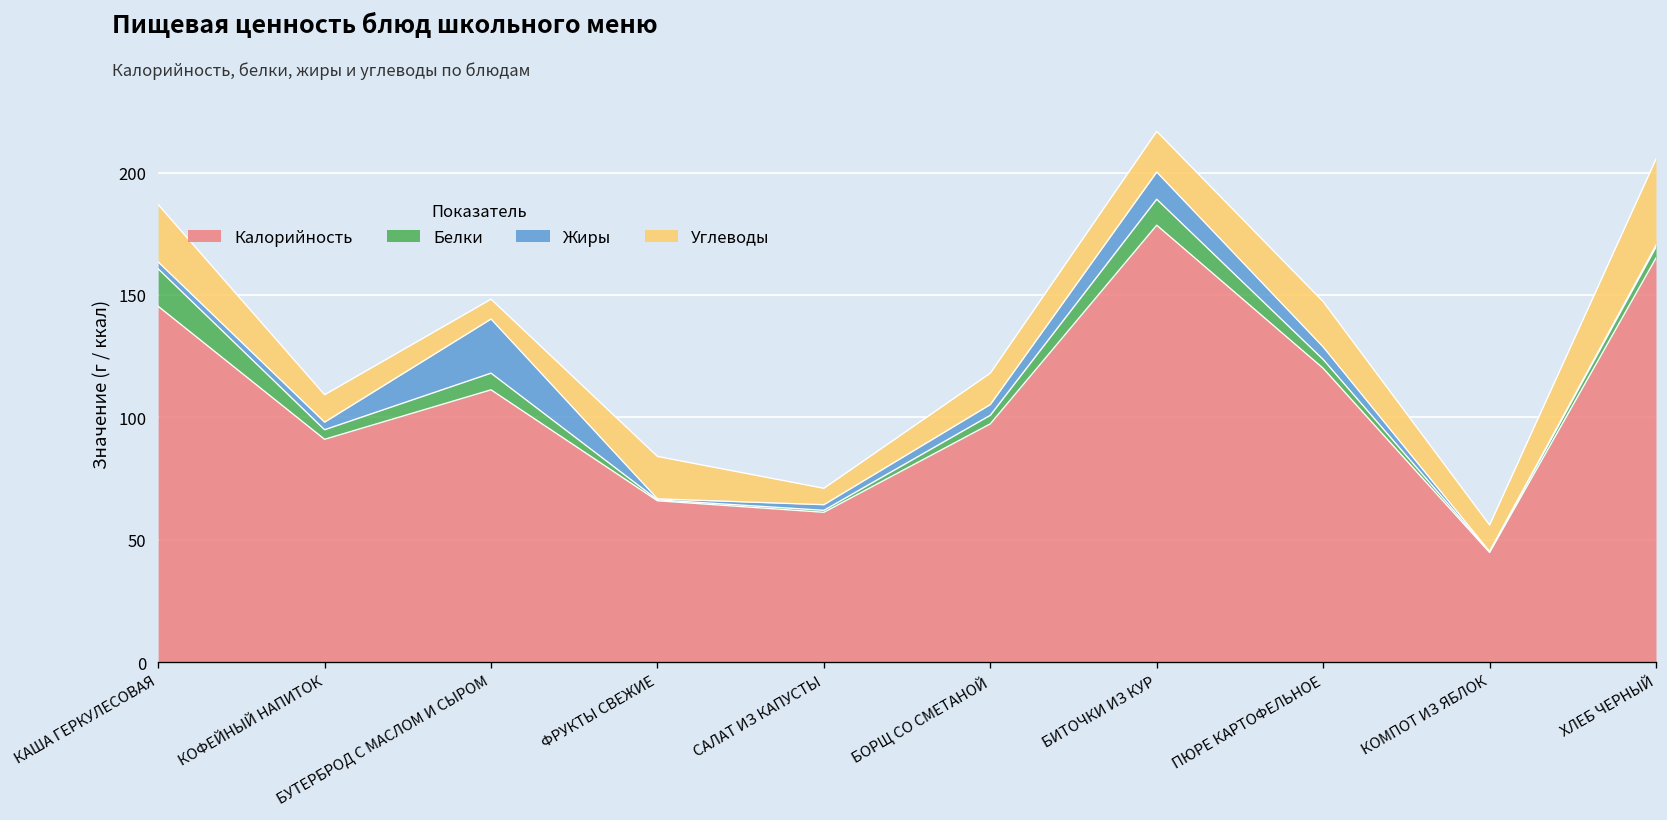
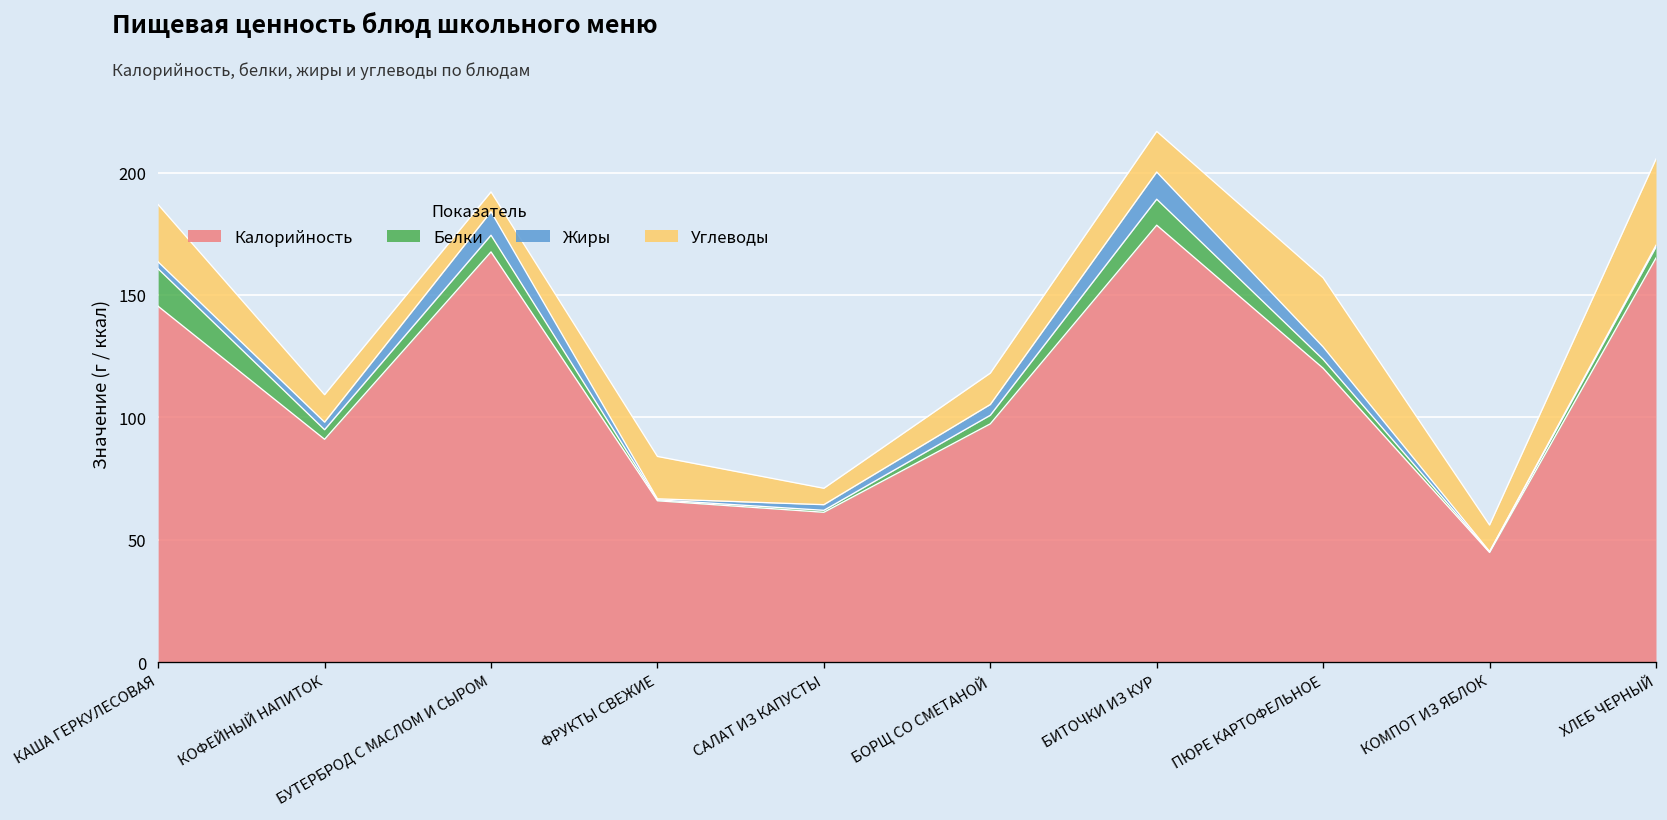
  {
    "Калорийность": {
      "КАША ГЕРКУЛЕСОВАЯ": 145,
      "КОФЕЙНЫЙ НАПИТОК": 91,
-     "БУТЕРБРОД С МАСЛОМ И СЫРОМ": 111,
+     "БУТЕРБРОД С МАСЛОМ И СЫРОМ": 168,
      "БОРЩ СО СМЕТАНОЙ": 97,
      "БИТОЧКИ ИЗ КУР": 179,
      "ПЮРЕ КАРТОФЕЛЬНОЕ": 120,
      "ХЛЕБ ЧЕРНЫЙ": 165
    },
    "Белки": {
      "КАША ГЕРКУЛЕСОВАЯ": 15,
      "КОФЕЙНЫЙ НАПИТОК": 4,
      "БУТЕРБРОД С МАСЛОМ И СЫРОМ": 7,
      "БОРЩ СО СМЕТАНОЙ": 4,
      "БИТОЧКИ ИЗ КУР": 11,
      "ПЮРЕ КАРТОФЕЛЬНОЕ": 4
    },
    "Жиры": {
      "КАША ГЕРКУЛЕСОВАЯ": 3,
      "КОФЕЙНЫЙ НАПИТОК": 3,
-     "БУТЕРБРОД С МАСЛОМ И СЫРОМ": 22,
+     "БУТЕРБРОД С МАСЛОМ И СЫРОМ": 10,
      "САЛАТ ИЗ КАПУСТЫ": 2,
      "БОРЩ СО СМЕТАНОЙ": 4,
      "БИТОЧКИ ИЗ КУР": 11,
      "ПЮРЕ КАРТОФЕЛЬНОЕ": 5
    },
    "Углеводы": {
      "КАША ГЕРКУЛЕСОВАЯ": 23,
      "КОФЕЙНЫЙ НАПИТОК": 11,
      "БУТЕРБРОД С МАСЛОМ И СЫРОМ": 8,
      "ФРУКТЫ СВЕЖИЕ": 17,
      "САЛАТ ИЗ КАПУСТЫ": 7,
      "БОРЩ СО СМЕТАНОЙ": 13,
      "БИТОЧКИ ИЗ КУР": 17,
-     "ПЮРЕ КАРТОФЕЛЬНОЕ": 19,
+     "ПЮРЕ КАРТОФЕЛЬНОЕ": 28,
      "КОМПОТ ИЗ ЯБЛОК": 11,
      "ХЛЕБ ЧЕРНЫЙ": 35
    }
  }
